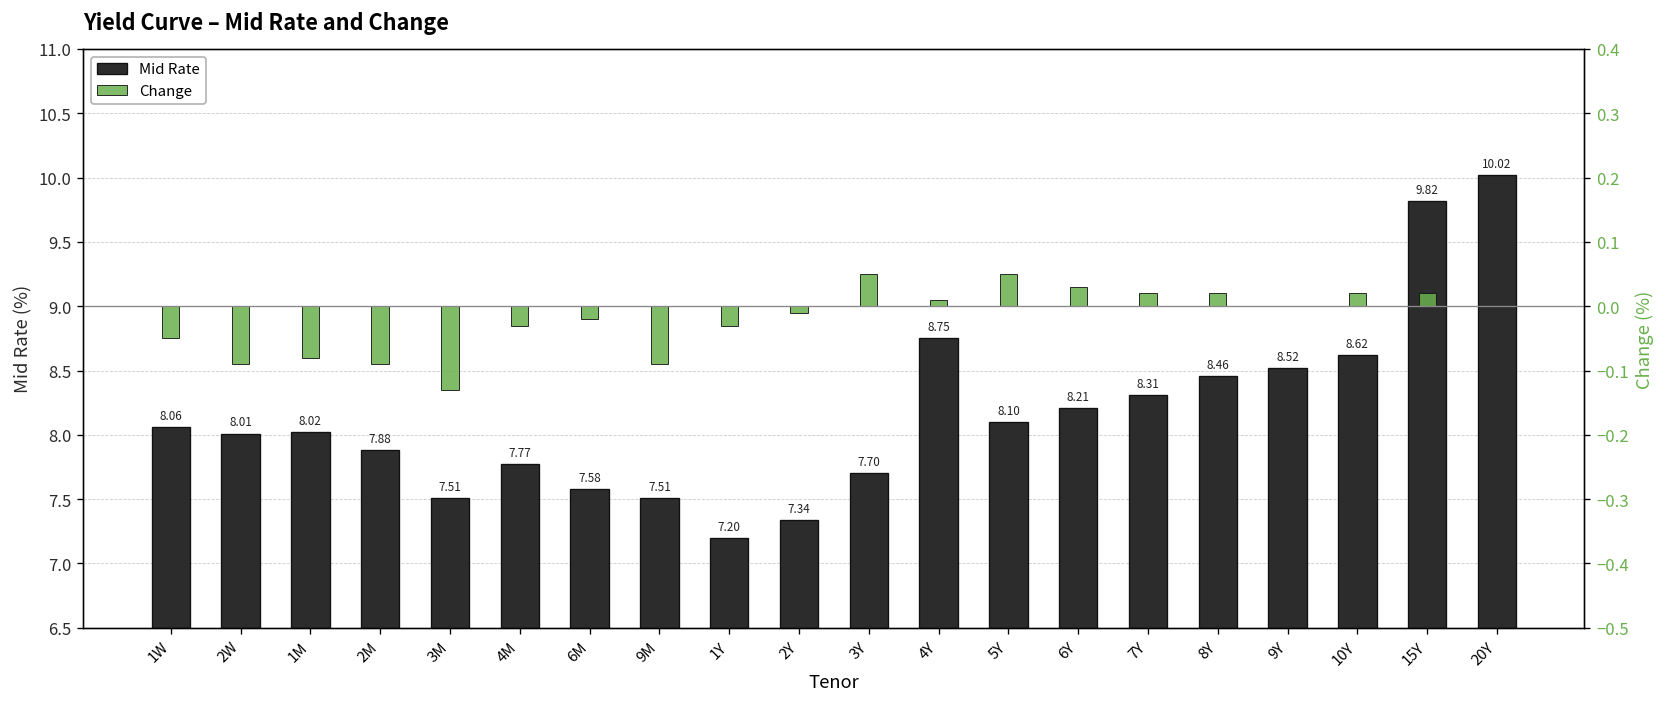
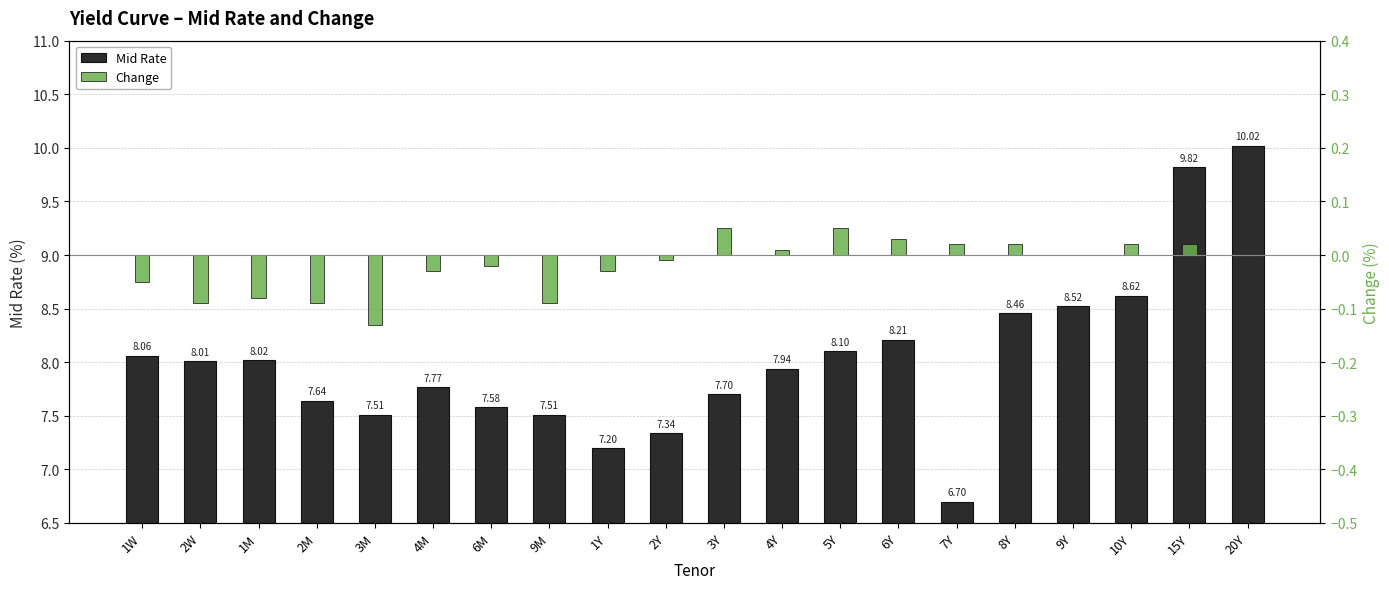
  {
    "Mid Rate": {
      "1W": 8.06,
      "2W": 8.01,
      "1M": 8.02,
-     "2M": 7.88,
+     "2M": 7.64,
      "3M": 7.51,
      "4M": 7.77,
      "6M": 7.58,
      "9M": 7.51,
      "1Y": 7.20,
      "2Y": 7.34,
      "3Y": 7.70,
-     "4Y": 8.75,
+     "4Y": 7.94,
      "5Y": 8.10,
      "6Y": 8.21,
-     "7Y": 8.31,
+     "7Y": 6.70,
      "8Y": 8.46,
      "9Y": 8.52,
      "10Y": 8.62,
      "15Y": 9.82,
      "20Y": 10.02
    }
  }
